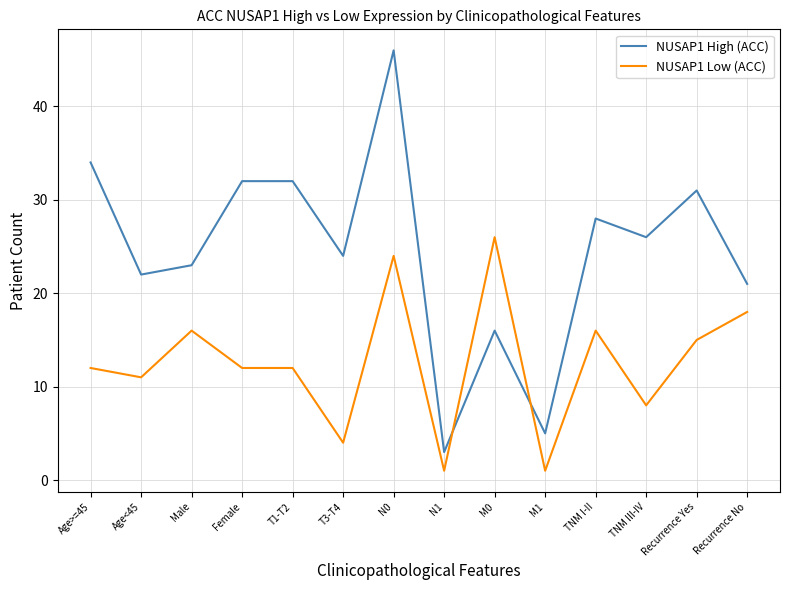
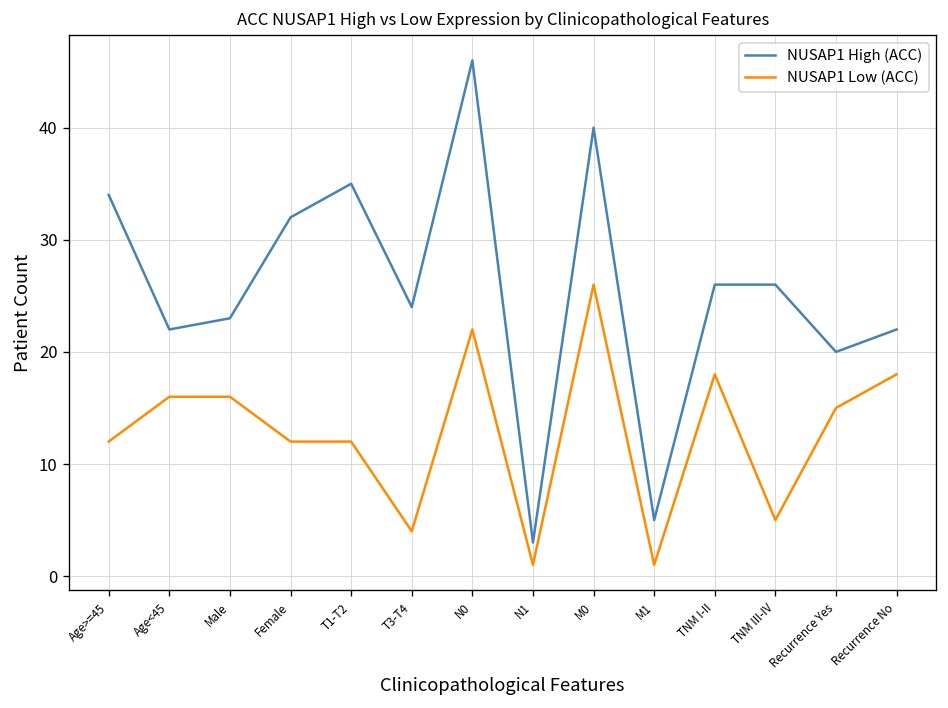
  {
    "NUSAP1 High (ACC)": {
      "Age>=45": 34,
      "Age<45": 22,
      "Male": 23,
      "Female": 32,
-     "T1-T2": 32,
+     "T1-T2": 35,
      "T3-T4": 24,
      "N0": 46,
      "N1": 3,
-     "M0": 16,
+     "M0": 40,
      "M1": 5,
-     "TNM I-II": 28,
+     "TNM I-II": 26,
      "TNM III-IV": 26,
-     "Recurrence Yes": 31,
-     "Recurrence No": 21
+     "Recurrence Yes": 20,
+     "Recurrence No": 22
    },
    "NUSAP1 Low (ACC)": {
      "Age>=45": 12,
-     "Age<45": 11,
+     "Age<45": 16,
      "Male": 16,
      "Female": 12,
      "T1-T2": 12,
      "T3-T4": 4,
-     "N0": 24,
+     "N0": 22,
      "N1": 1,
      "M0": 26,
      "M1": 1,
-     "TNM I-II": 16,
-     "TNM III-IV": 8,
+     "TNM I-II": 18,
+     "TNM III-IV": 5,
      "Recurrence Yes": 15,
      "Recurrence No": 18
    }
  }
